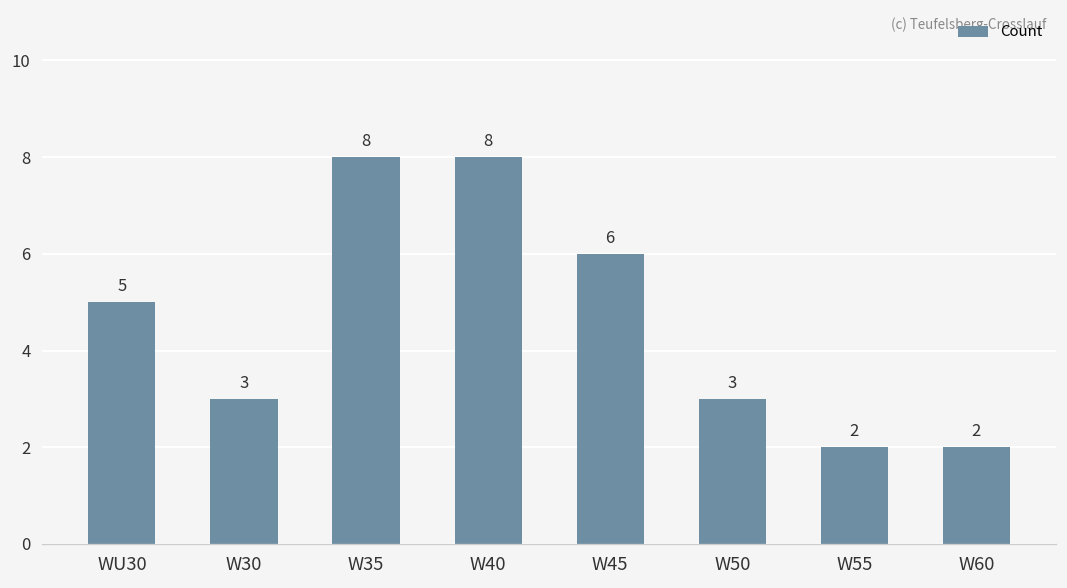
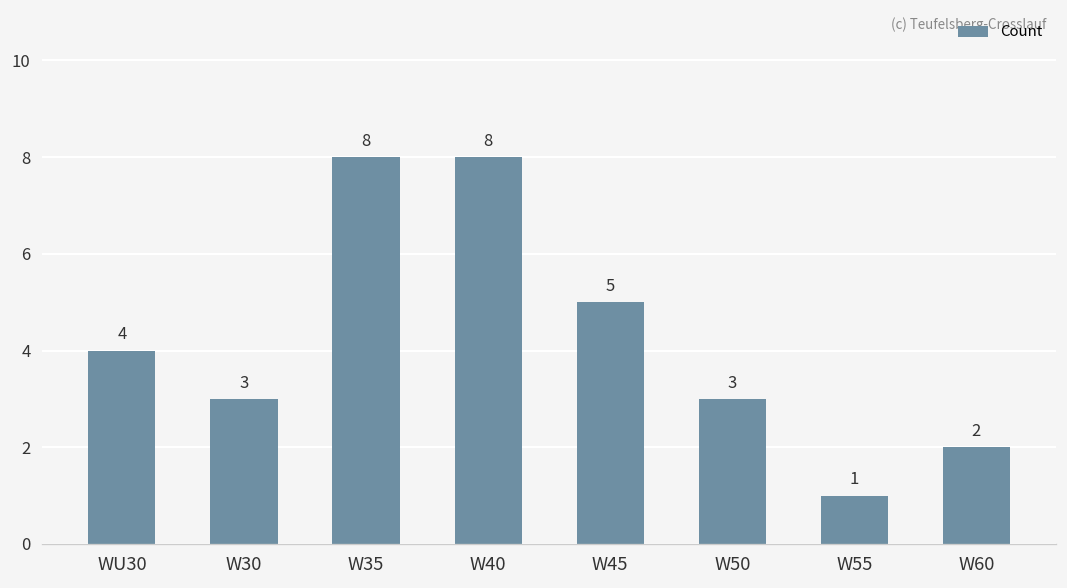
  {
-   "WU30": 5,
+   "WU30": 4,
    "W30": 3,
    "W35": 8,
    "W40": 8,
-   "W45": 6,
+   "W45": 5,
    "W50": 3,
-   "W55": 2,
+   "W55": 1,
    "W60": 2
  }
